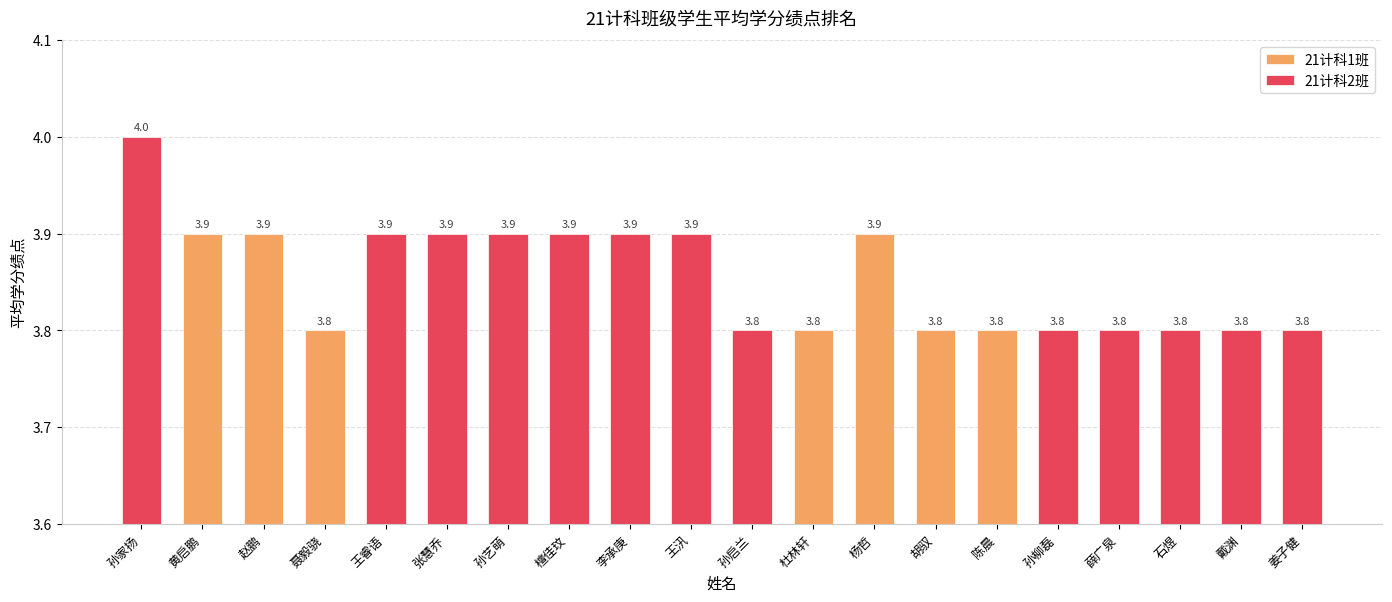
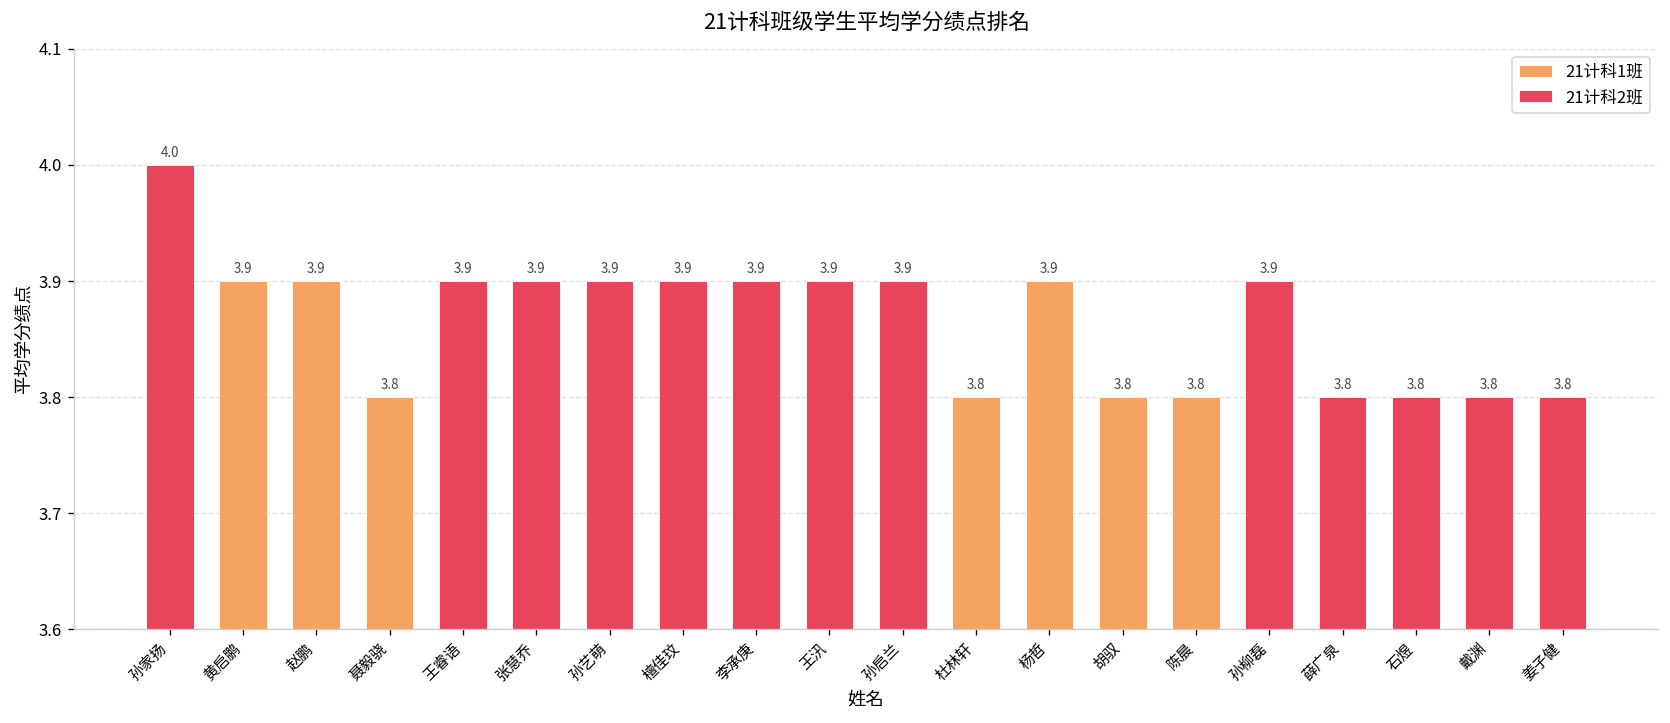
  {
    "21计科1班": {
      "黄启鹏": 3.9,
      "赵鹏": 3.9,
      "聂毅骁": 3.8,
      "杜林轩": 3.8,
      "杨哲": 3.9,
      "胡驭": 3.8,
      "陈晨": 3.8
    },
    "21计科2班": {
      "孙家扬": 4.0,
      "王睿语": 3.9,
      "张慧乔": 3.9,
      "孙艺萌": 3.9,
      "檀佳玟": 3.9,
      "李承庚": 3.9,
      "王汛": 3.9,
-     "孙启兰": 3.8,
-     "孙柳磊": 3.8,
+     "孙启兰": 3.9,
+     "孙柳磊": 3.9,
      "薛广泉": 3.8,
      "石煜": 3.8,
      "戴渊": 3.8,
      "姜子健": 3.8
    }
  }
